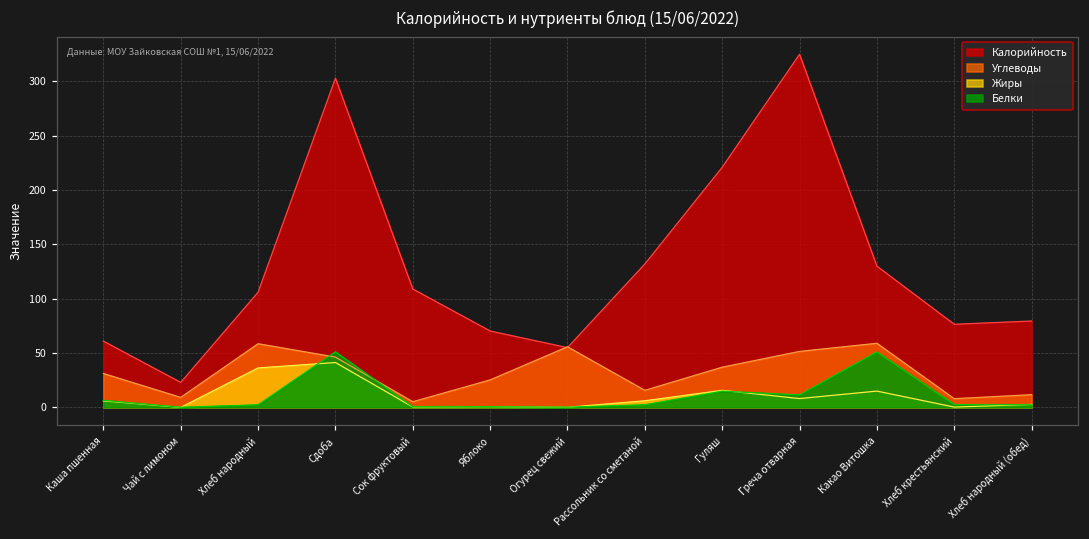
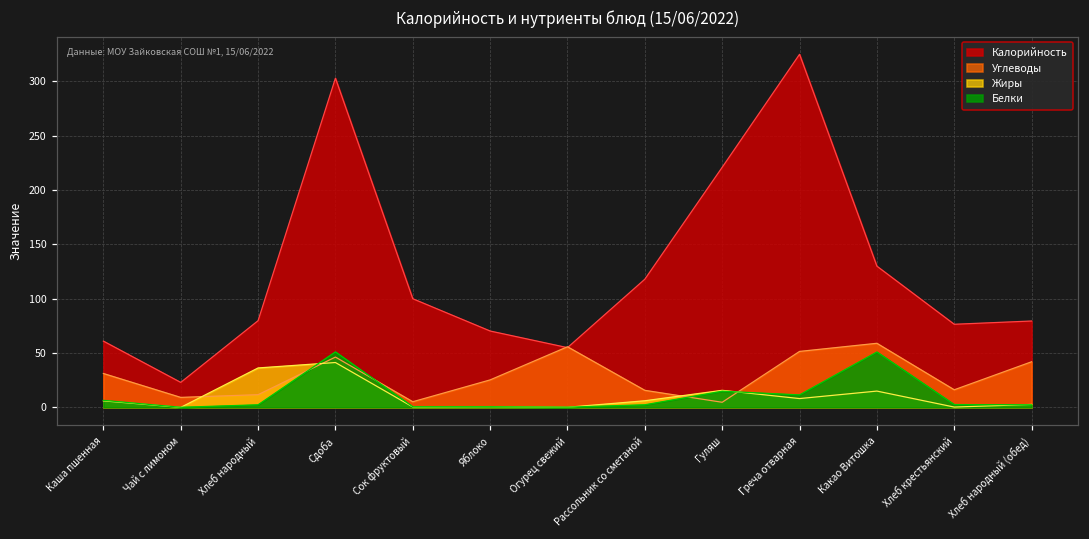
  {
    "Калорийность": {
      "Каша пшенная": 60,
      "Чай с лимоном": 20,
-     "Хлеб народный": 110,
+     "Хлеб народный": 80,
      "Сдоба": 300,
-     "Сок фруктовый": 110,
+     "Сок фруктовый": 100,
      "Яблоко": 70,
-     "Рассольник со сметаной": 130,
+     "Рассольник со сметаной": 120,
      "Гуляш": 220,
      "Греча отварная": 330,
      "Какао Витошка": 130,
      "Хлеб крестьянский": 80,
      "Хлеб народный (обед)": 80
    },
    "Углеводы": {
      "Каша пшенная": 30,
      "Чай с лимоном": 10,
-     "Хлеб народный": 60,
+     "Хлеб народный": 10,
      "Сдоба": 50,
      "Сок фруктовый": 10,
      "Яблоко": 30,
      "Рассольник со сметаной": 20,
-     "Гуляш": 40,
+     "Гуляш": 0,
      "Греча отварная": 50,
      "Какао Витошка": 60,
-     "Хлеб крестьянский": 10,
-     "Хлеб народный (обед)": 10
+     "Хлеб крестьянский": 20,
+     "Хлеб народный (обед)": 40
    },
    "Жиры": {
      "Хлеб народный": 40,
      "Сдоба": 40,
      "Рассольник со сметаной": 10,
      "Греча отварная": 10,
      "Какао Витошка": 20
    },
    "Белки": {
      "Хлеб народный": 0,
      "Сдоба": 50,
      "Рассольник со сметаной": 0,
      "Греча отварная": 10,
      "Какао Витошка": 50
    }
  }
